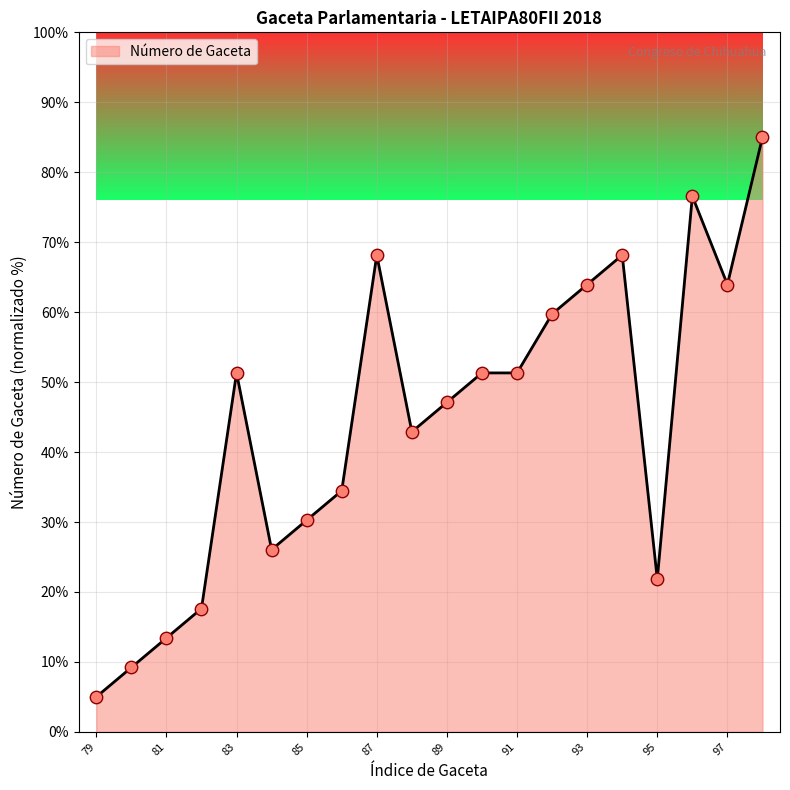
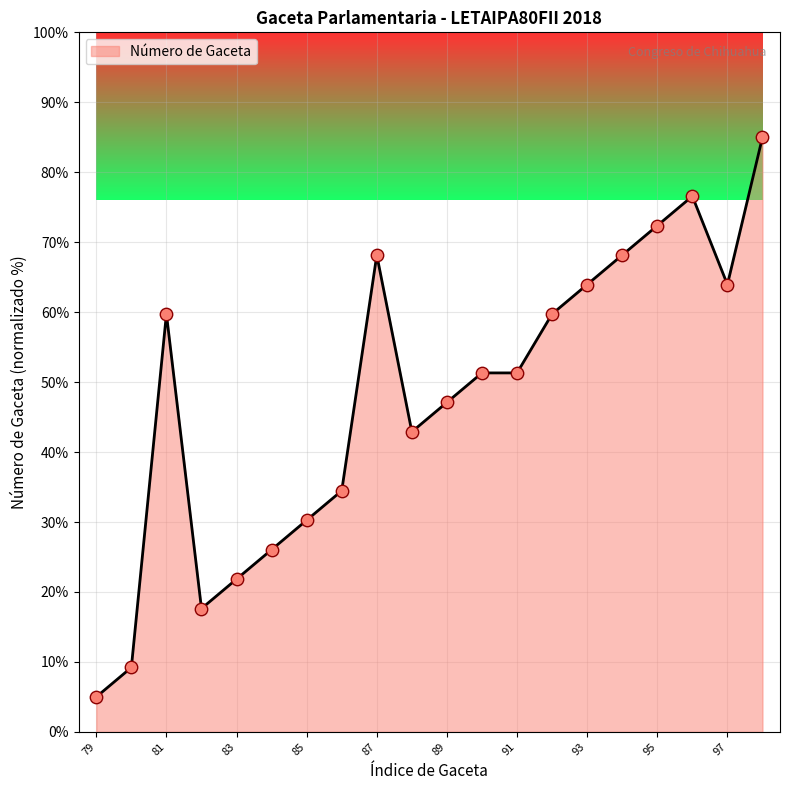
  {
    "79": "5%",
-   "81": "13%",
-   "83": "51%",
+   "81": "60%",
+   "83": "22%",
    "85": "30%",
    "87": "68%",
    "89": "47%",
    "91": "51%",
    "93": "64%",
-   "95": "22%",
+   "95": "72%",
    "97": "64%"
  }
